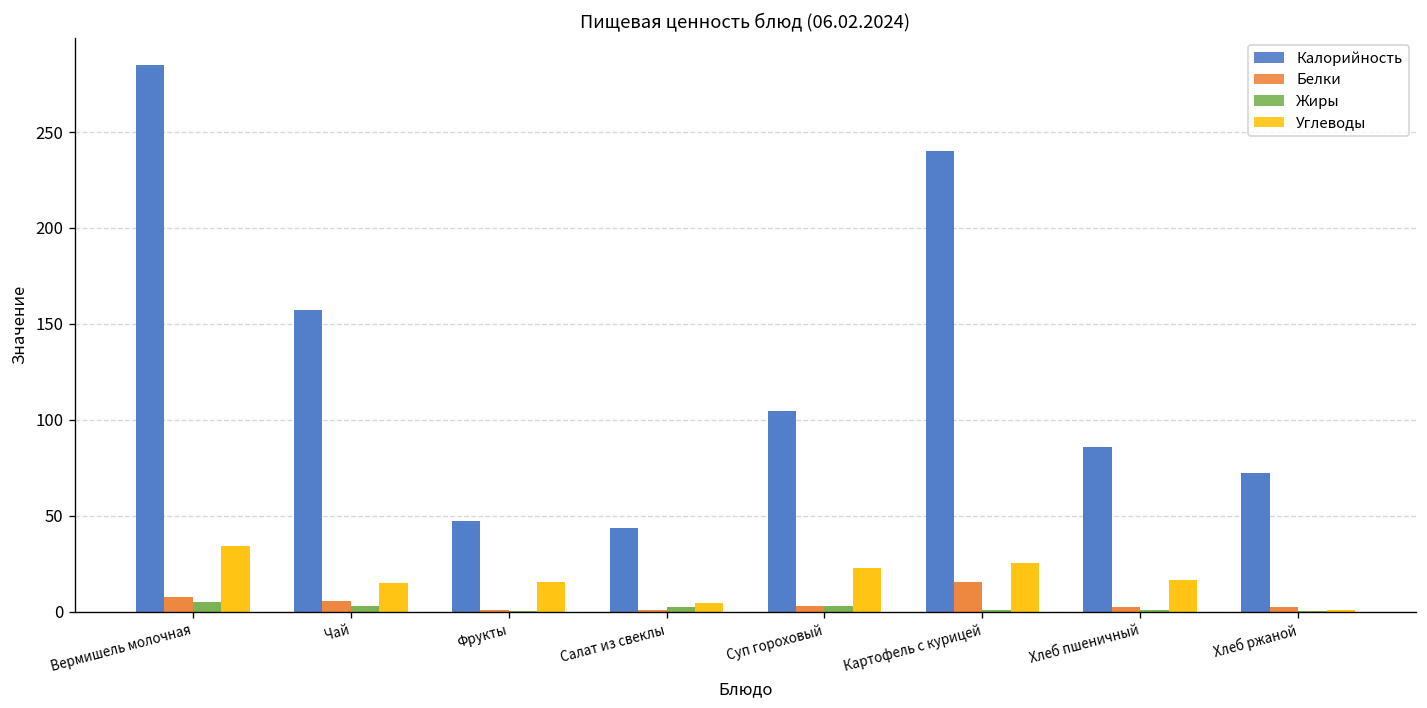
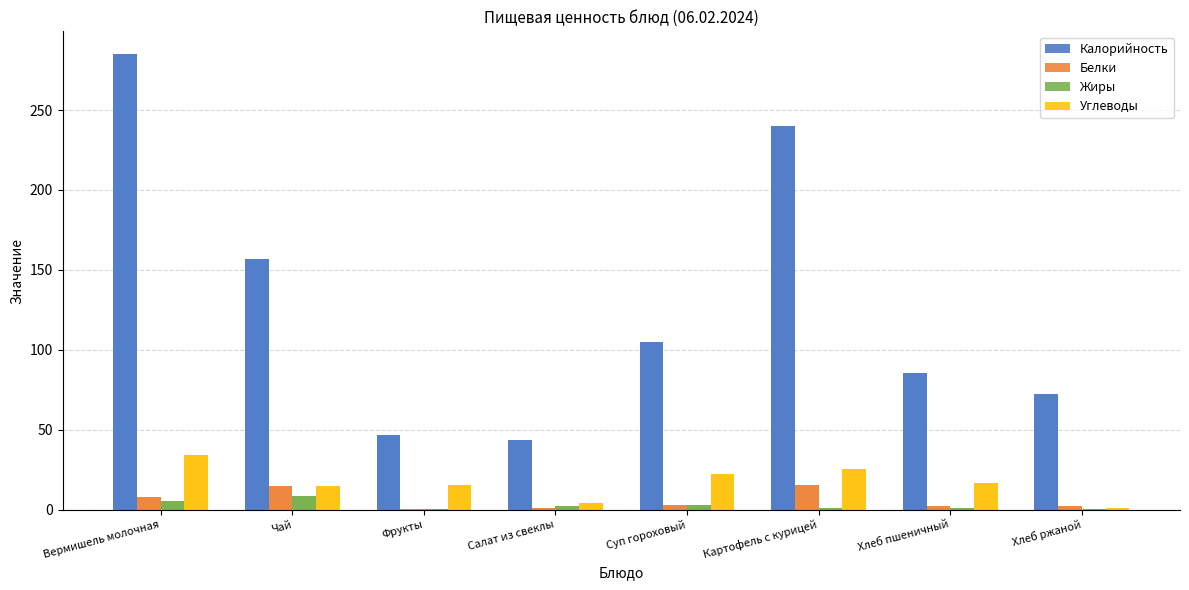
  {
    "Калорийность": {
      "Вермишель молочная": 285,
      "Чай": 157,
      "Фрукты": 47,
      "Салат из свеклы": 44,
      "Суп гороховый": 105,
      "Картофель с курицей": 240,
      "Хлеб пшеничный": 86,
      "Хлеб ржаной": 72
    },
    "Белки": {
      "Вермишель молочная": 8,
-     "Чай": 6,
+     "Чай": 15,
      "Суп гороховый": 3,
      "Картофель с курицей": 16,
      "Хлеб пшеничный": 2,
      "Хлеб ржаной": 3
    },
    "Жиры": {
      "Вермишель молочная": 5,
-     "Чай": 3,
+     "Чай": 8,
      "Салат из свеклы": 2,
      "Суп гороховый": 3
    },
    "Углеводы": {
      "Вермишель молочная": 34,
      "Чай": 15,
      "Фрукты": 16,
      "Салат из свеклы": 4,
      "Суп гороховый": 23,
      "Картофель с курицей": 26,
      "Хлеб пшеничный": 17
    }
  }
